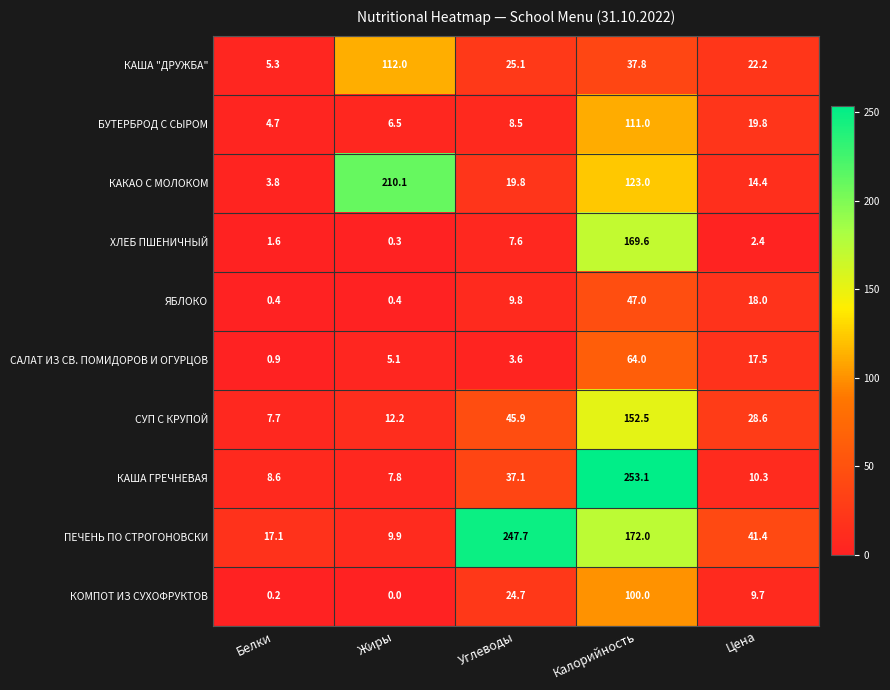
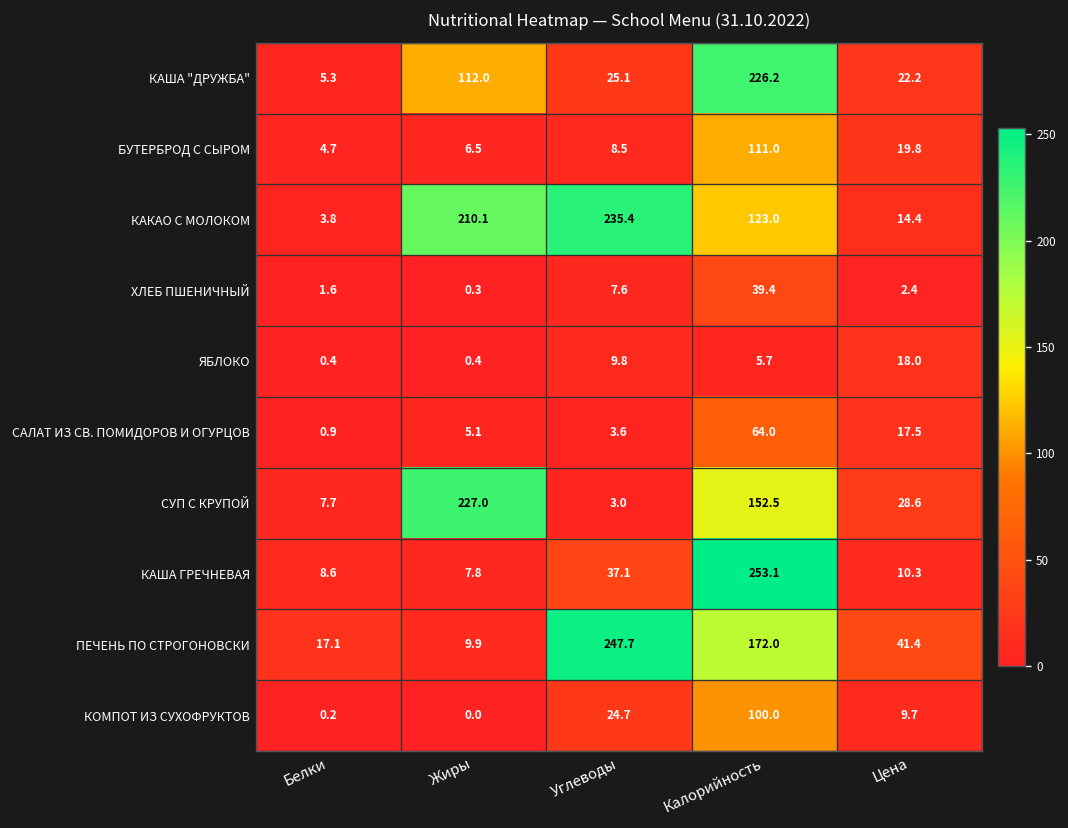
  {
    "КАША \"ДРУЖБА\"": {
      "Белки": 5.3,
      "Жиры": 112.0,
      "Углеводы": 25.1,
-     "Калорийность": 37.8,
+     "Калорийность": 226.2,
      "Цена": 22.2
    },
    "БУТЕРБРОД С СЫРОМ": {
      "Белки": 4.7,
      "Жиры": 6.5,
      "Углеводы": 8.5,
      "Калорийность": 111.0,
      "Цена": 19.8
    },
    "КАКАО С МОЛОКОМ": {
      "Белки": 3.8,
      "Жиры": 210.1,
-     "Углеводы": 19.8,
+     "Углеводы": 235.4,
      "Калорийность": 123.0,
      "Цена": 14.4
    },
    "ХЛЕБ ПШЕНИЧНЫЙ": {
      "Белки": 1.6,
      "Жиры": 0.3,
      "Углеводы": 7.6,
-     "Калорийность": 169.6,
+     "Калорийность": 39.4,
      "Цена": 2.4
    },
    "ЯБЛОКО": {
      "Белки": 0.4,
      "Жиры": 0.4,
      "Углеводы": 9.8,
-     "Калорийность": 47.0,
+     "Калорийность": 5.7,
      "Цена": 18.0
    },
    "САЛАТ ИЗ СВ. ПОМИДОРОВ И ОГУРЦОВ": {
      "Белки": 0.9,
      "Жиры": 5.1,
      "Углеводы": 3.6,
      "Калорийность": 64.0,
      "Цена": 17.5
    },
    "СУП С КРУПОЙ": {
      "Белки": 7.7,
-     "Жиры": 12.2,
-     "Углеводы": 45.9,
+     "Жиры": 227.0,
+     "Углеводы": 3.0,
      "Калорийность": 152.5,
      "Цена": 28.6
    },
    "КАША ГРЕЧНЕВАЯ": {
      "Белки": 8.6,
      "Жиры": 7.8,
      "Углеводы": 37.1,
      "Калорийность": 253.1,
      "Цена": 10.3
    },
    "ПЕЧЕНЬ ПО СТРОГОНОВСКИ": {
      "Белки": 17.1,
      "Жиры": 9.9,
      "Углеводы": 247.7,
      "Калорийность": 172.0,
      "Цена": 41.4
    },
    "КОМПОТ ИЗ СУХОФРУКТОВ": {
      "Белки": 0.2,
      "Жиры": 0.0,
      "Углеводы": 24.7,
      "Калорийность": 100.0,
      "Цена": 9.7
    }
  }
